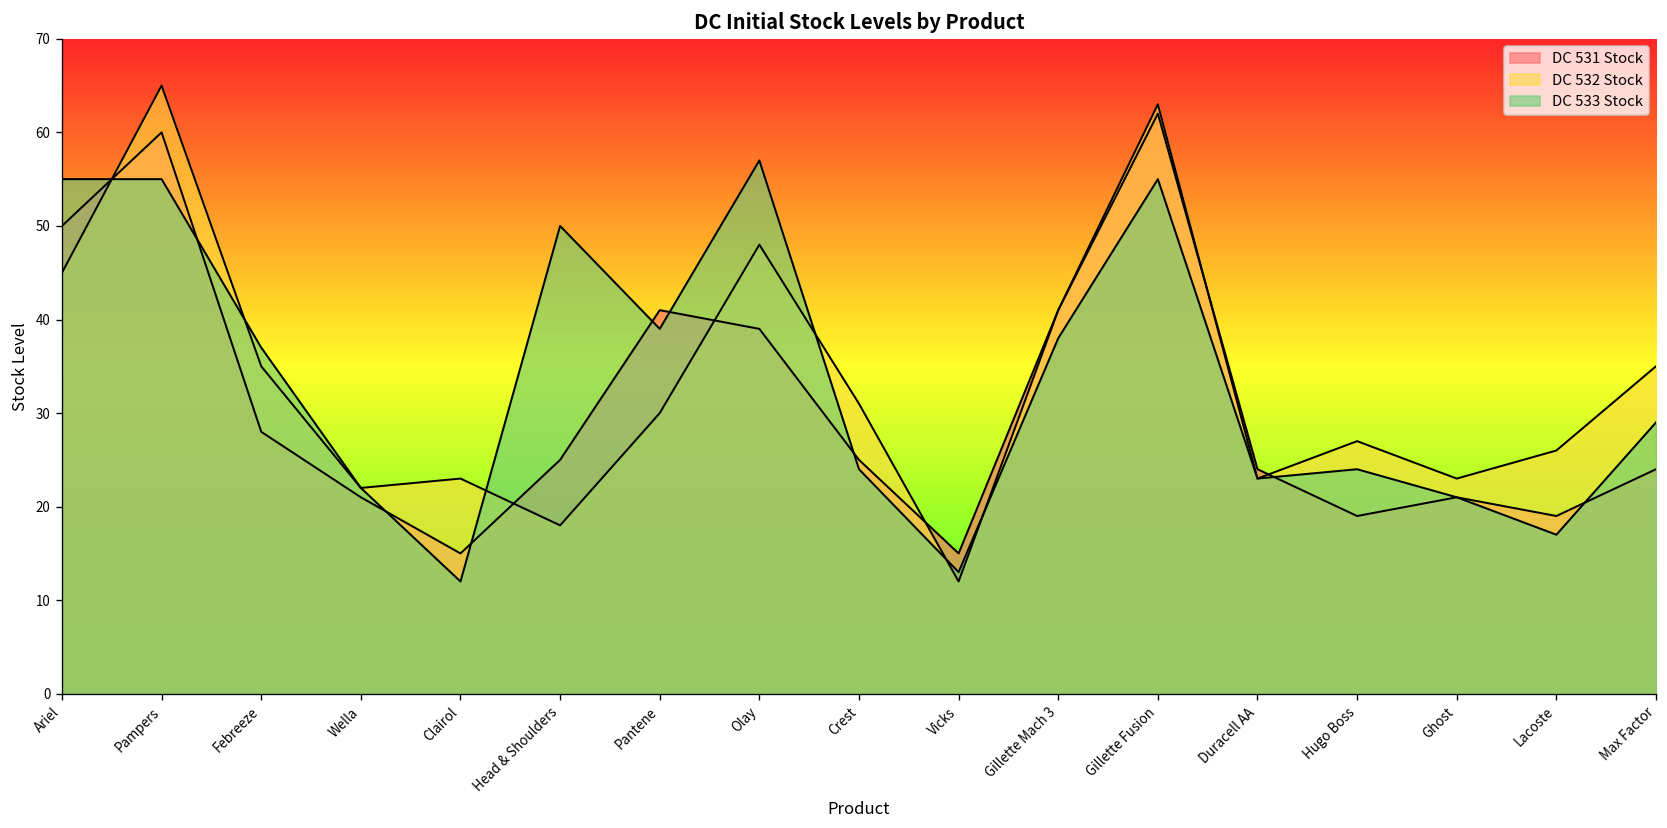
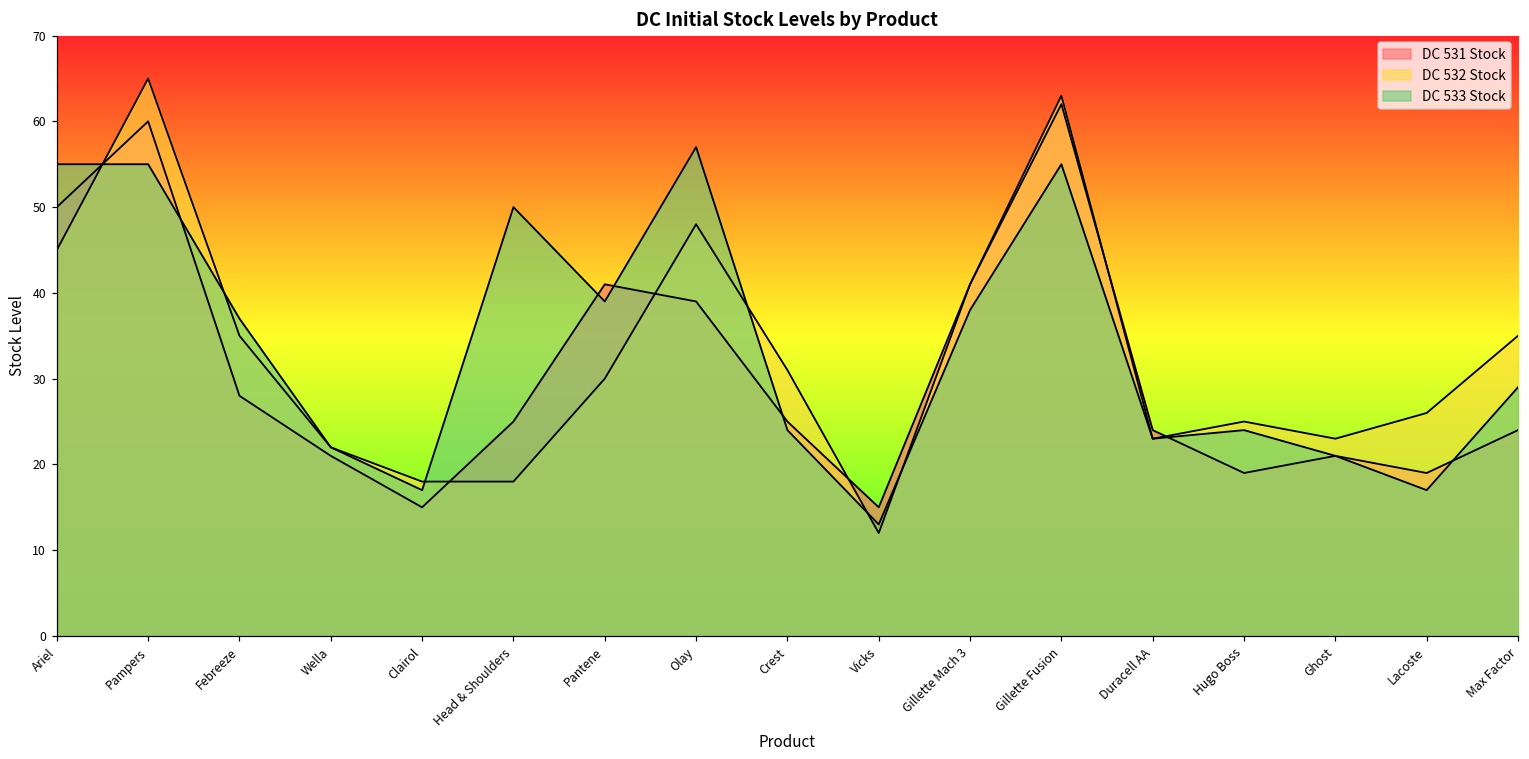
  {
    "DC 531 Stock": {
      "Ariel": 50,
      "Pampers": 60,
      "Febreeze": 28,
      "Wella": 21,
      "Clairol": 15,
      "Head & Shoulders": 25,
      "Pantene": 41,
      "Olay": 39,
      "Crest": 25,
      "Vicks": 15,
      "Gillette Fusion": 62,
      "Duracell AA": 24,
      "Hugo Boss": 19,
      "Lacoste": 19,
      "Max Factor": 24
    },
    "DC 532 Stock": {
      "Ariel": 45,
      "Pampers": 65,
      "Febreeze": 35,
-     "Clairol": 23,
+     "Clairol": 18,
      "Head & Shoulders": 18,
      "Pantene": 30,
      "Olay": 48,
      "Crest": 31,
      "Vicks": 12,
      "Gillette Fusion": 63,
-     "Hugo Boss": 27,
+     "Hugo Boss": 25,
      "Ghost": 23,
      "Lacoste": 26,
      "Max Factor": 35
    },
    "DC 533 Stock": {
      "Ariel": 55,
      "Pampers": 55,
      "Febreeze": 37,
-     "Clairol": 12,
+     "Clairol": 17,
      "Head & Shoulders": 50,
      "Pantene": 39,
      "Olay": 57,
      "Crest": 24,
      "Vicks": 13,
      "Gillette Mach 3": 38,
      "Gillette Fusion": 55,
      "Hugo Boss": 24,
      "Lacoste": 17,
      "Max Factor": 29
    }
  }
